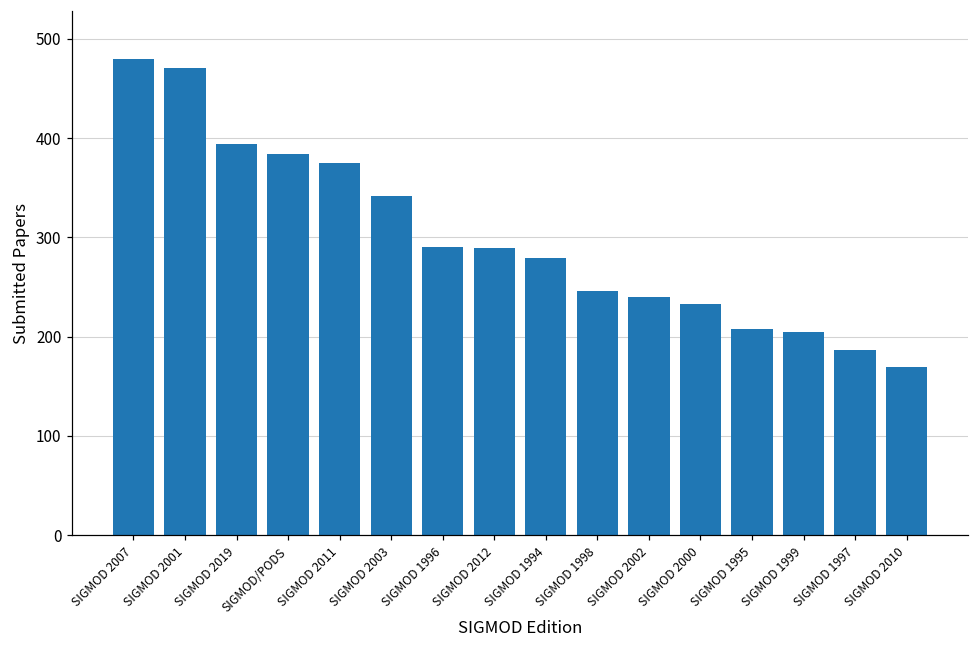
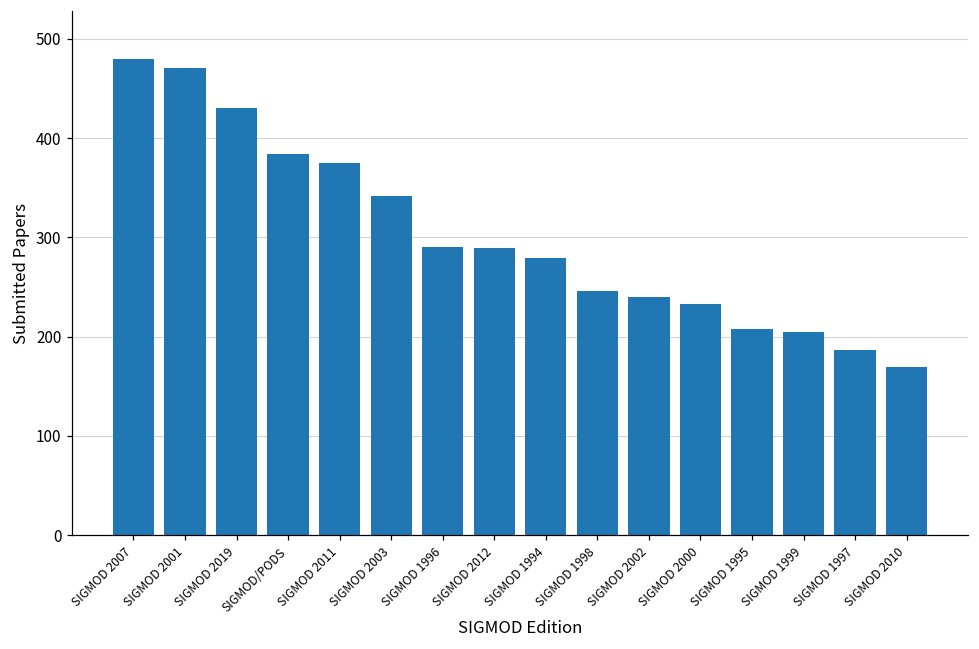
  {
    "SIGMOD 2007": 480,
    "SIGMOD 2001": 470,
-   "SIGMOD 2019": 390,
+   "SIGMOD 2019": 430,
    "SIGMOD/PODS": 380,
    "SIGMOD 2011": 380,
    "SIGMOD 2003": 340,
    "SIGMOD 1996": 290,
    "SIGMOD 2012": 290,
    "SIGMOD 1994": 280,
    "SIGMOD 1998": 250,
    "SIGMOD 2002": 240,
    "SIGMOD 2000": 230,
    "SIGMOD 1995": 210,
    "SIGMOD 1999": 210,
    "SIGMOD 1997": 190,
    "SIGMOD 2010": 170
  }
